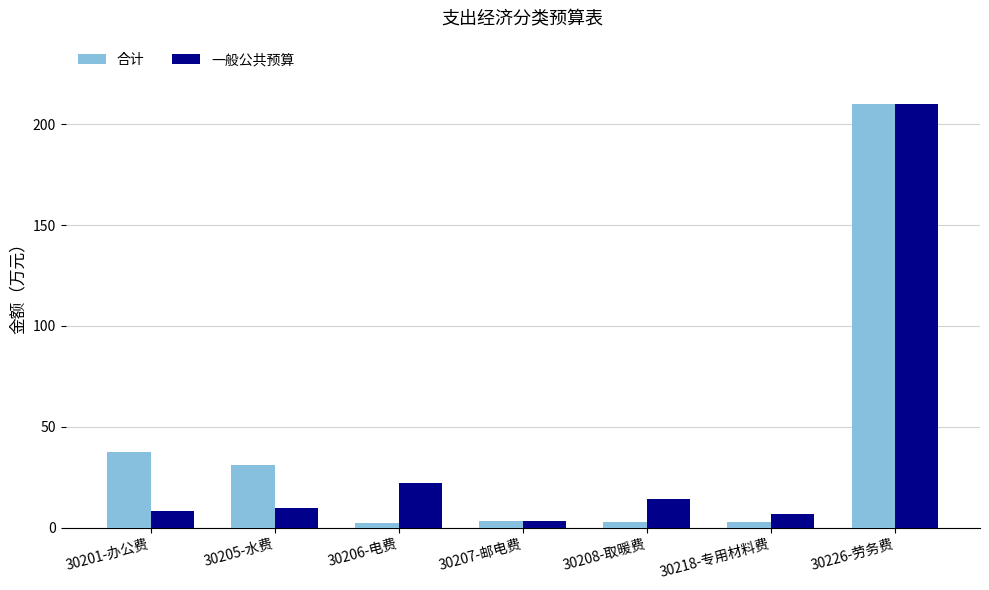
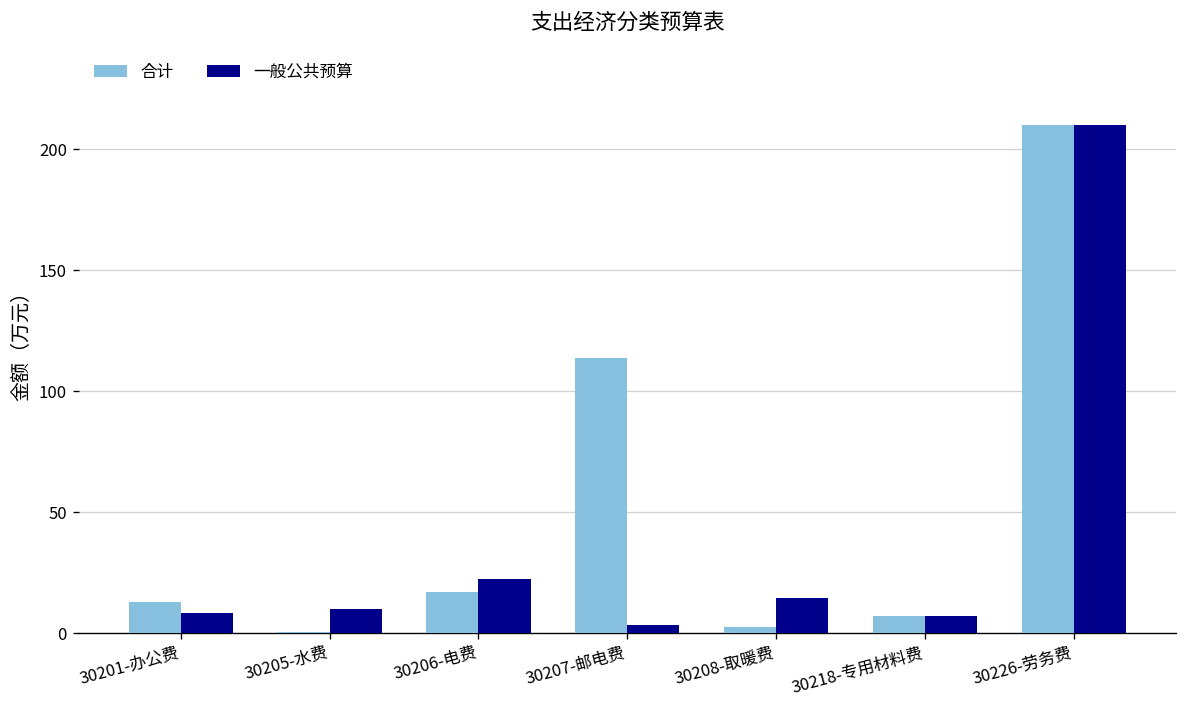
  {
    "合计": {
-     "30201-办公费": 37,
-     "30205-水费": 31,
-     "30206-电费": 2,
-     "30207-邮电费": 3,
+     "30201-办公费": 13,
+     "30205-水费": 1,
+     "30206-电费": 17,
+     "30207-邮电费": 114,
      "30208-取暖费": 3,
-     "30218-专用材料费": 3,
+     "30218-专用材料费": 7,
      "30226-劳务费": 210
    },
    "一般公共预算": {
      "30201-办公费": 8,
      "30205-水费": 10,
      "30206-电费": 22,
      "30207-邮电费": 3,
      "30208-取暖费": 14,
      "30218-专用材料费": 7,
      "30226-劳务费": 210
    }
  }
